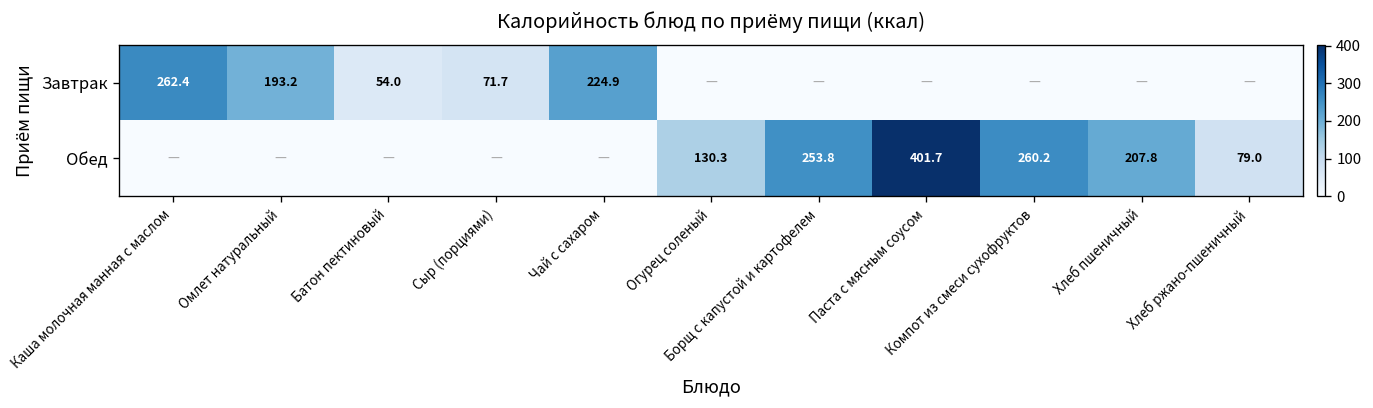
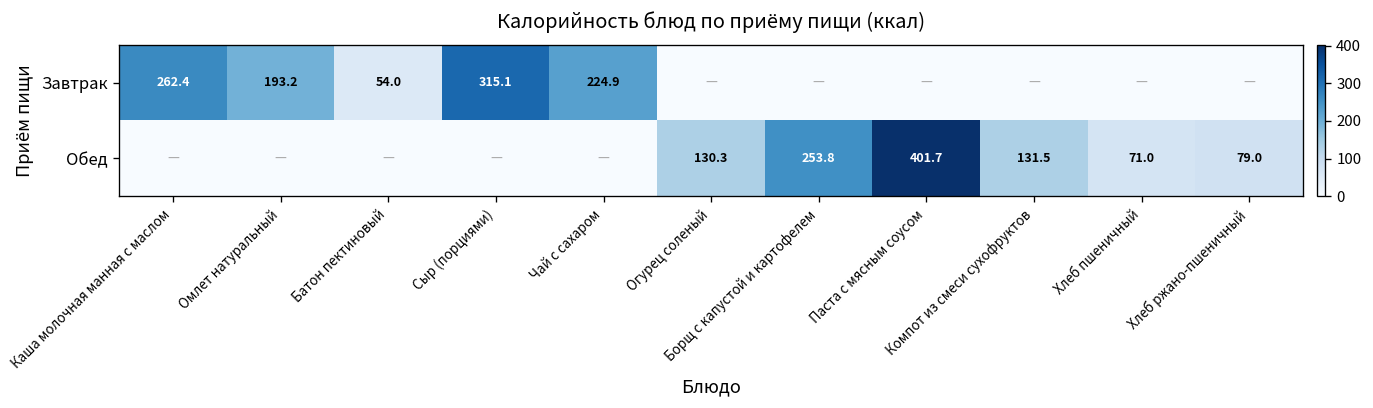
  {
    "Завтрак": {
      "Каша молочная манная с маслом": 262.4,
      "Омлет натуральный": 193.2,
      "Батон пектиновый": 54.0,
-     "Сыр (порциями)": 71.7,
+     "Сыр (порциями)": 315.1,
      "Чай с сахаром": 224.9
    },
    "Обед": {
      "Огурец соленый": 130.3,
      "Борщ с капустой и картофелем": 253.8,
      "Паста с мясным соусом": 401.7,
-     "Компот из смеси сухофруктов": 260.2,
-     "Хлеб пшеничный": 207.8,
+     "Компот из смеси сухофруктов": 131.5,
+     "Хлеб пшеничный": 71.0,
      "Хлеб ржано-пшеничный": 79.0
    }
  }
